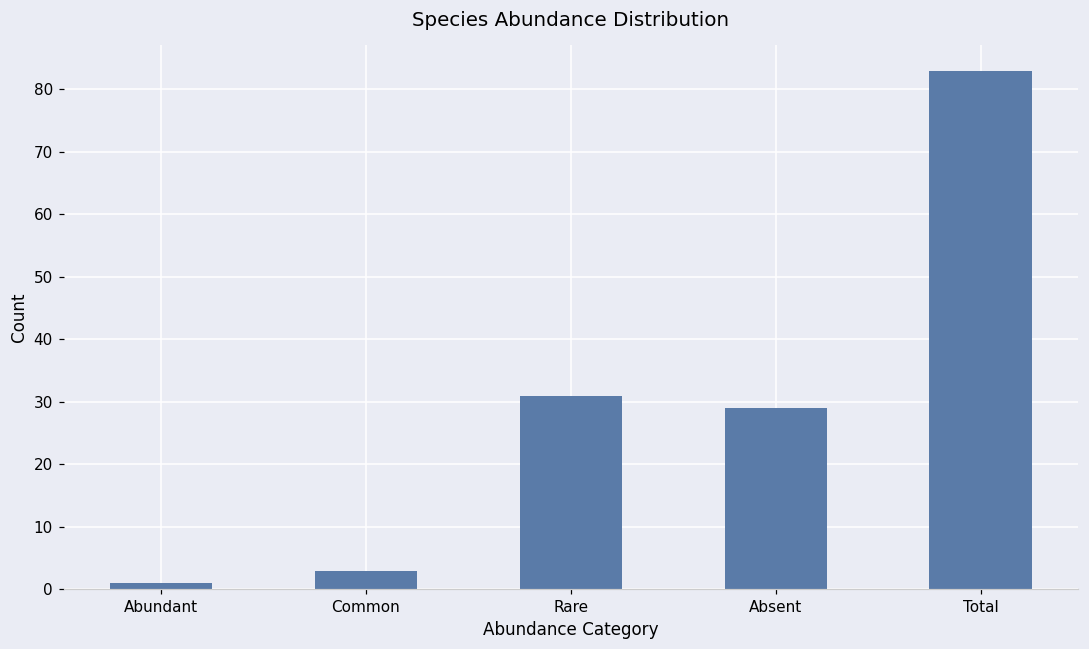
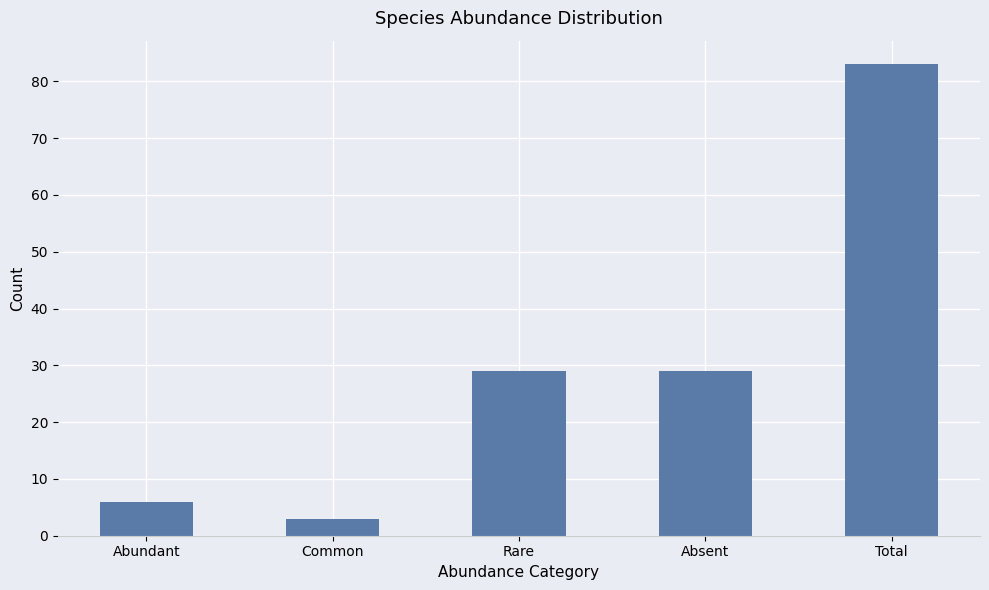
  {
-   "Abundant": 1,
+   "Abundant": 6,
    "Common": 3,
-   "Rare": 31,
+   "Rare": 29,
    "Absent": 29,
    "Total": 83
  }
